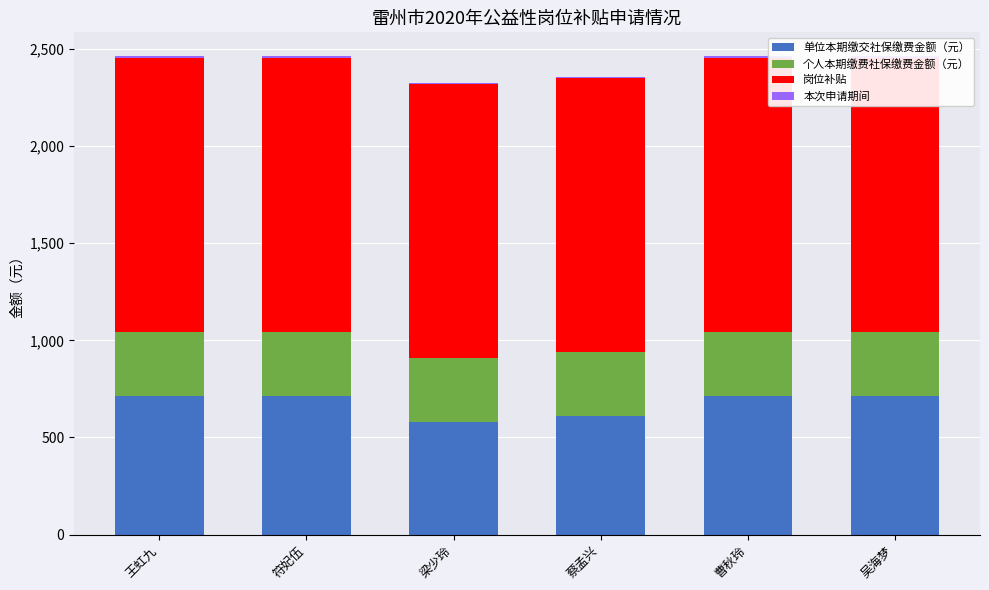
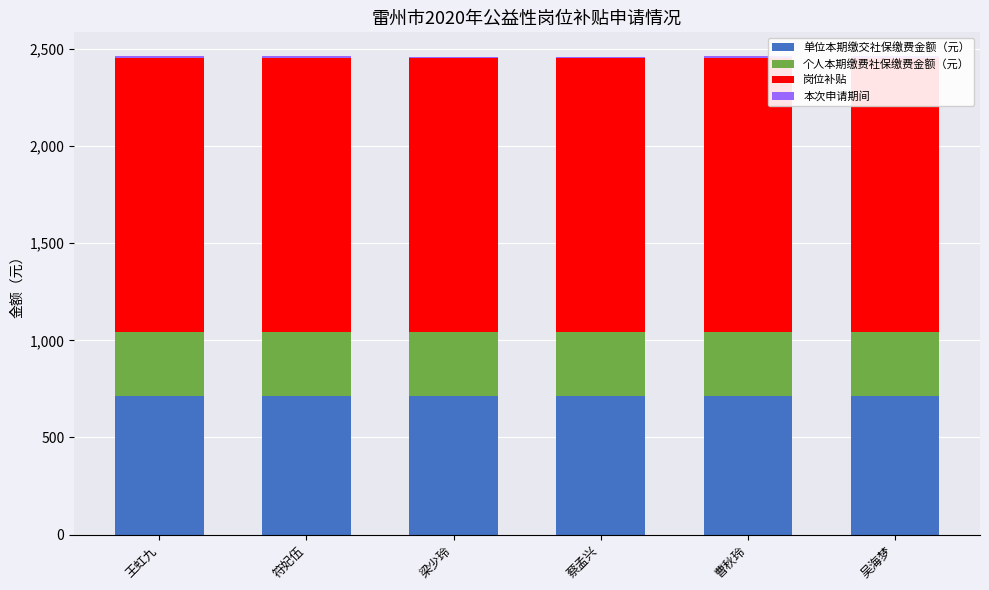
  {
    "单位本期缴交社保缴费金额（元）": {
      "王虹九": "720",
      "符妃伍": "720",
-     "梁少玲": "580",
-     "蔡孟兴": "610",
+     "梁少玲": "710",
+     "蔡孟兴": "710",
      "曹秋玲": "710",
      "吴海梦": "710"
    },
    "个人本期缴费社保缴费金额（元）": {
      "王虹九": "330",
      "符妃伍": "330",
      "梁少玲": "330",
      "蔡孟兴": "330",
      "曹秋玲": "330",
      "吴海梦": "330"
    },
    "岗位补贴": {
      "王虹九": "1,410",
      "符妃伍": "1,410",
      "梁少玲": "1,410",
      "蔡孟兴": "1,410",
      "曹秋玲": "1,410"
    }
  }
